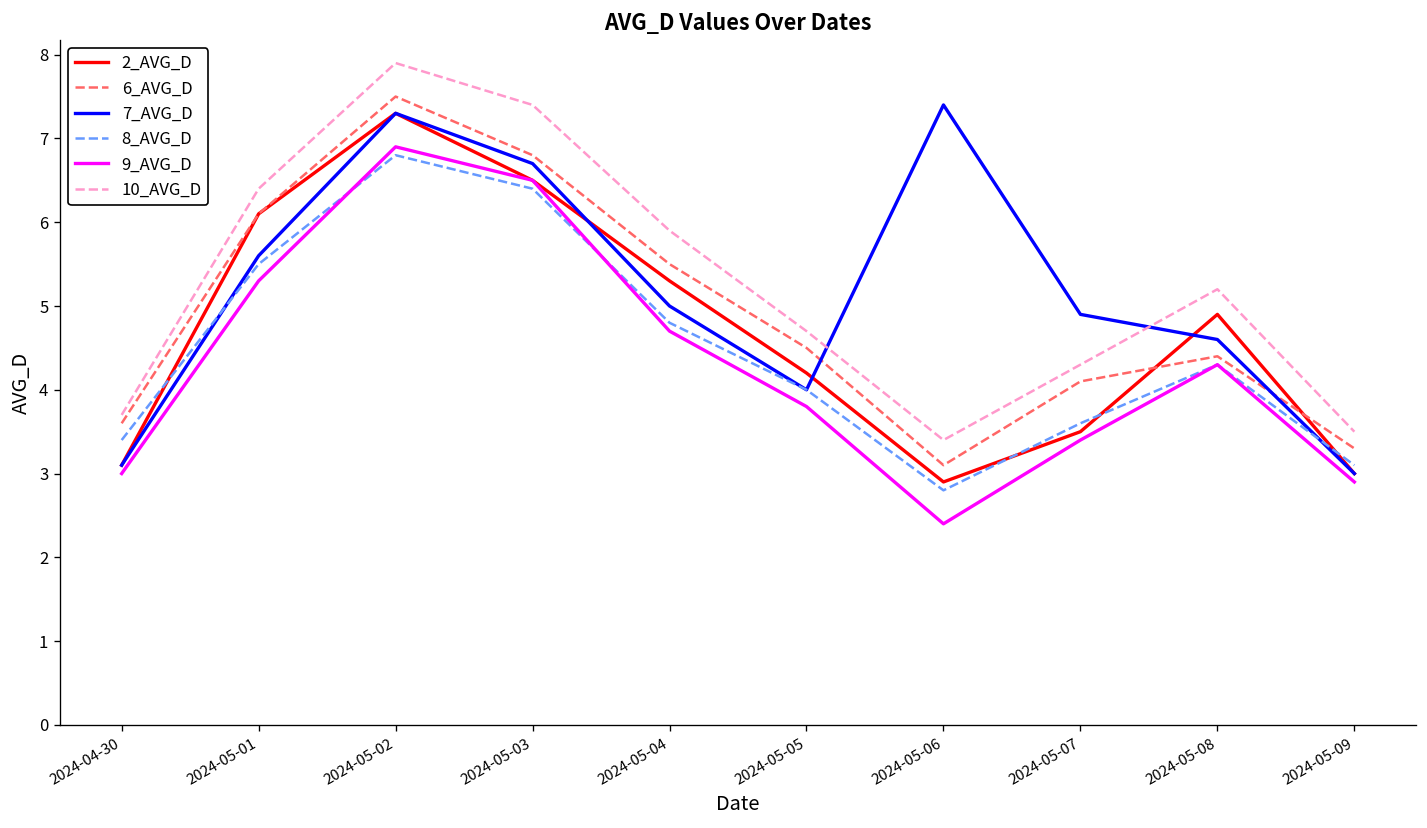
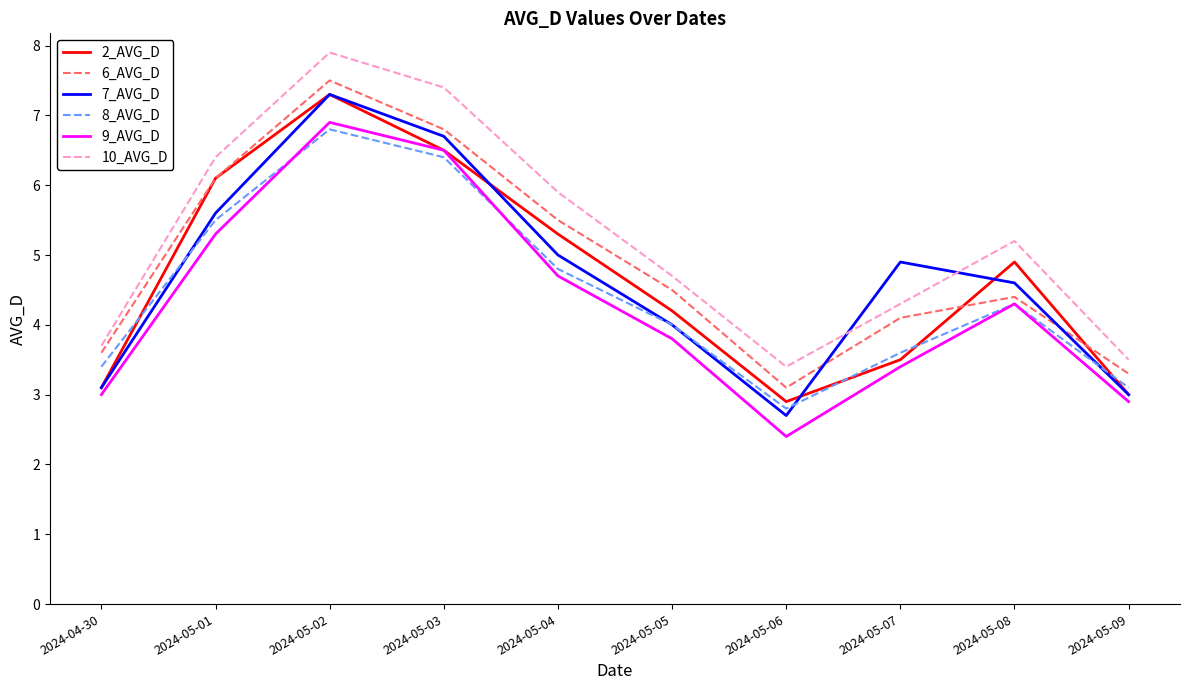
  {
    "2_AVG_D": {
      "2024-05-04": 5.3,
      "2024-05-05": 4.2,
      "2024-05-06": 2.9,
      "2024-05-07": 3.5,
      "2024-05-08": 4.9
    },
    "6_AVG_D": {
      "2024-04-30": 3.6,
      "2024-05-02": 7.5,
      "2024-05-03": 6.8,
      "2024-05-04": 5.5,
      "2024-05-05": 4.5,
      "2024-05-06": 3.1,
      "2024-05-07": 4.1,
      "2024-05-08": 4.4,
      "2024-05-09": 3.3
    },
    "7_AVG_D": {
      "2024-05-01": 5.6,
      "2024-05-03": 6.7,
      "2024-05-04": 5.0,
-     "2024-05-06": 7.4,
+     "2024-05-06": 2.7,
      "2024-05-07": 4.9,
      "2024-05-08": 4.6
    },
    "8_AVG_D": {
      "2024-04-30": 3.4,
      "2024-05-01": 5.5,
      "2024-05-02": 6.8,
      "2024-05-03": 6.4,
      "2024-05-04": 4.8,
      "2024-05-06": 2.8,
      "2024-05-07": 3.6,
      "2024-05-09": 3.1
    },
    "9_AVG_D": {
      "2024-04-30": 3.0,
      "2024-05-01": 5.3,
      "2024-05-02": 6.9,
      "2024-05-04": 4.7,
      "2024-05-05": 3.8,
      "2024-05-06": 2.4,
      "2024-05-07": 3.4,
      "2024-05-09": 2.9
    },
    "10_AVG_D": {
      "2024-04-30": 3.7,
      "2024-05-01": 6.4,
      "2024-05-02": 7.9,
      "2024-05-03": 7.4,
      "2024-05-04": 5.9,
      "2024-05-05": 4.7,
      "2024-05-06": 3.4,
      "2024-05-07": 4.3,
      "2024-05-08": 5.2,
      "2024-05-09": 3.5
    }
  }
